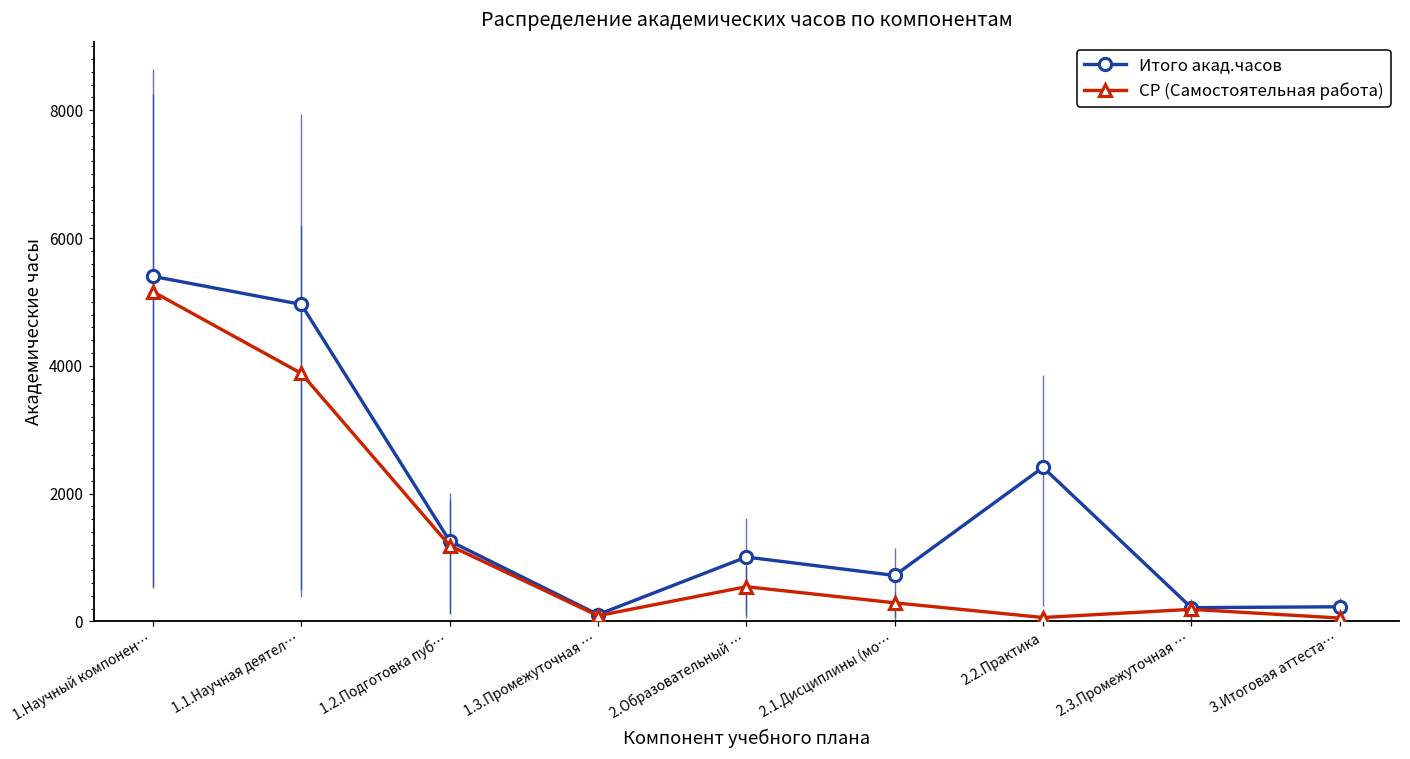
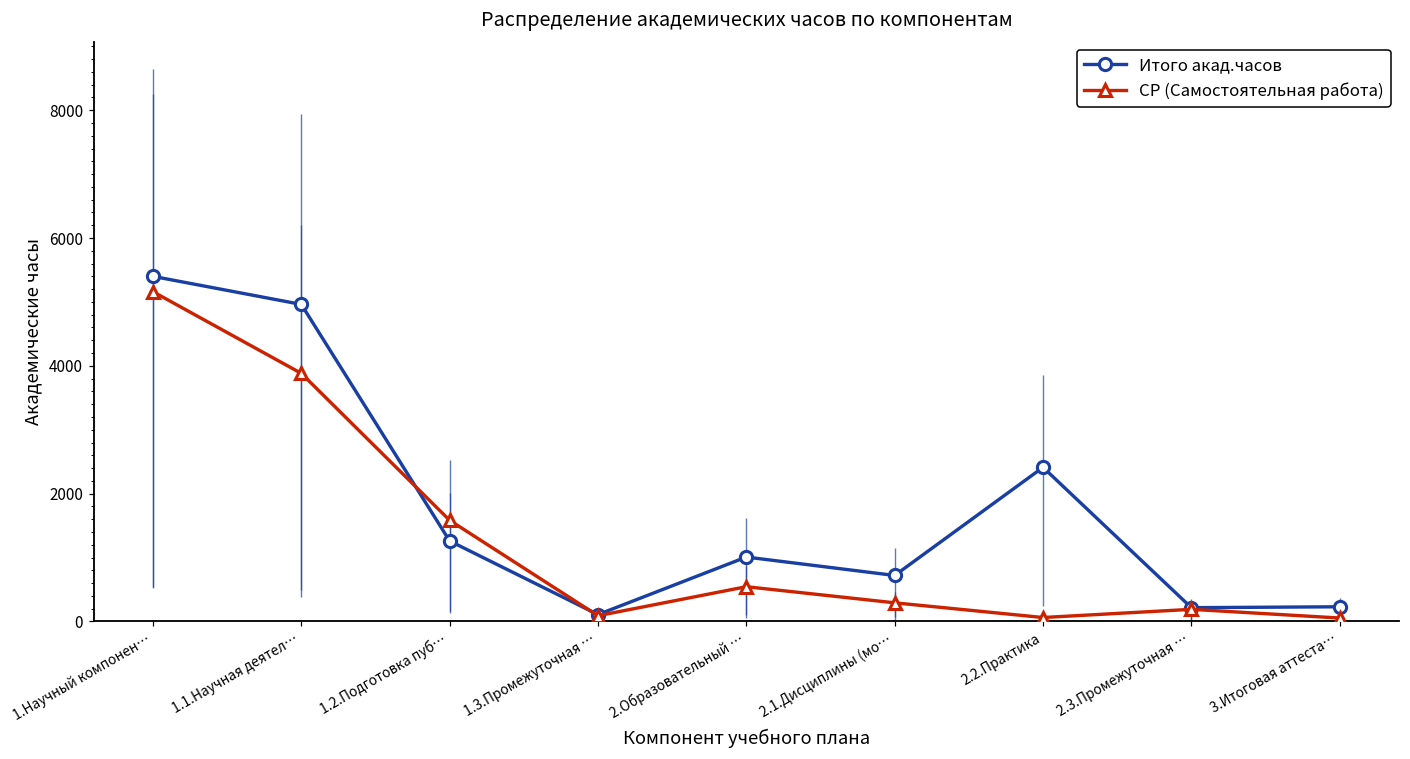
  {
    "Итого акад.часов": {
      "1.Научный компонен…": 5400,
      "1.1.Научная деятел…": 5000,
      "1.2.Подготовка пуб…": 1300,
      "2.Образовательный …": 1000,
      "2.1.Дисциплины (мо…": 700,
      "2.2.Практика": 2400,
      "3.Итоговая аттеста…": 200
    },
    "СР (Самостоятельная работа)": {
      "1.Научный компонен…": 5200,
      "1.1.Научная деятел…": 3900,
-     "1.2.Подготовка пуб…": 1200,
+     "1.2.Подготовка пуб…": 1600,
      "2.Образовательный …": 500,
      "2.1.Дисциплины (мо…": 300,
      "2.2.Практика": 100,
      "3.Итоговая аттеста…": 100
    }
  }
